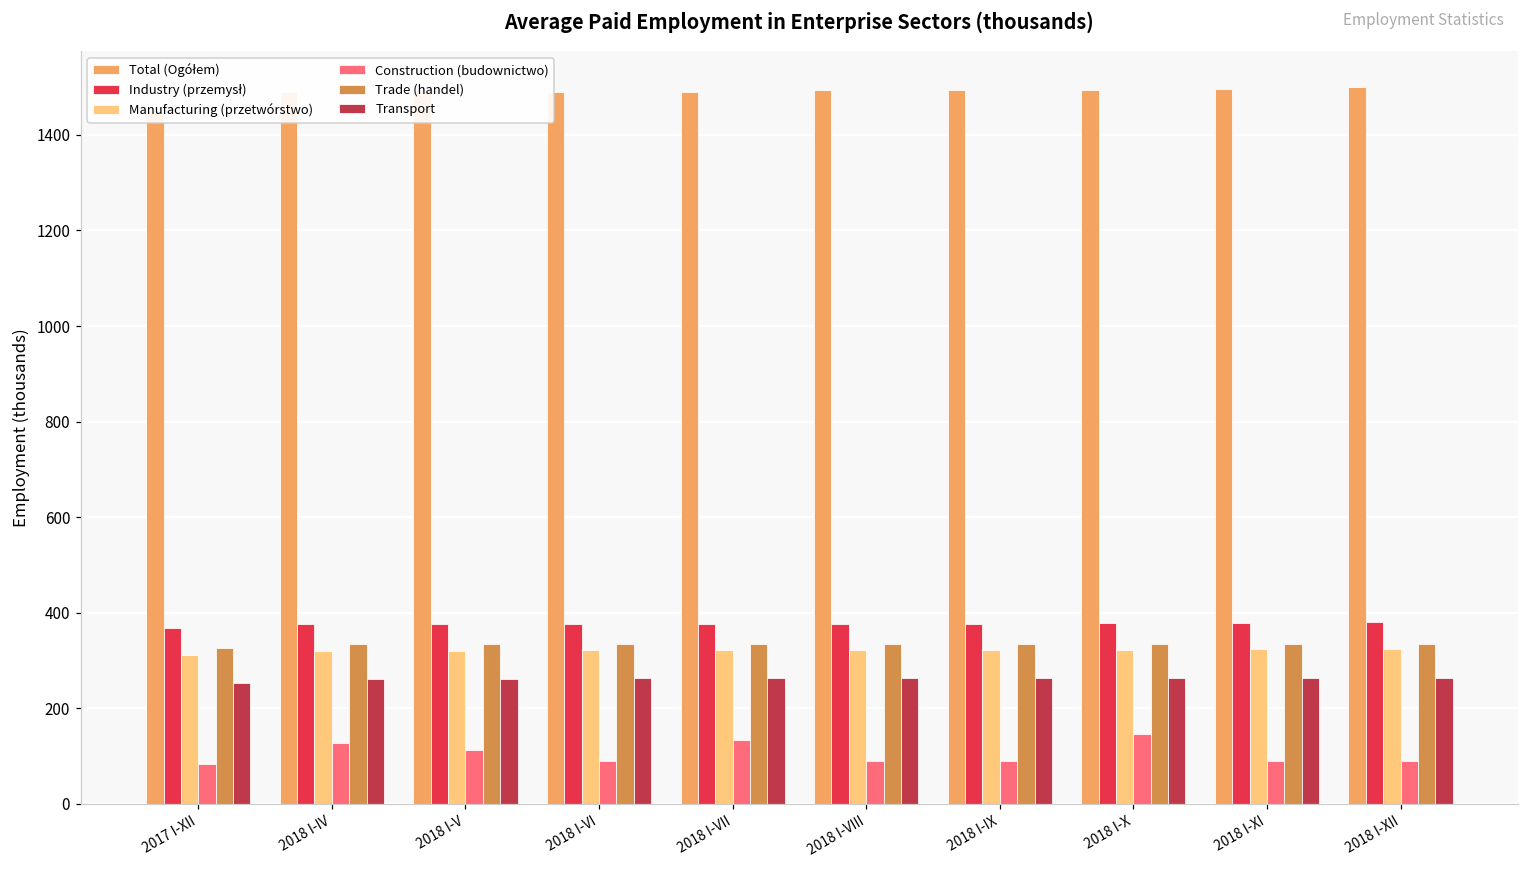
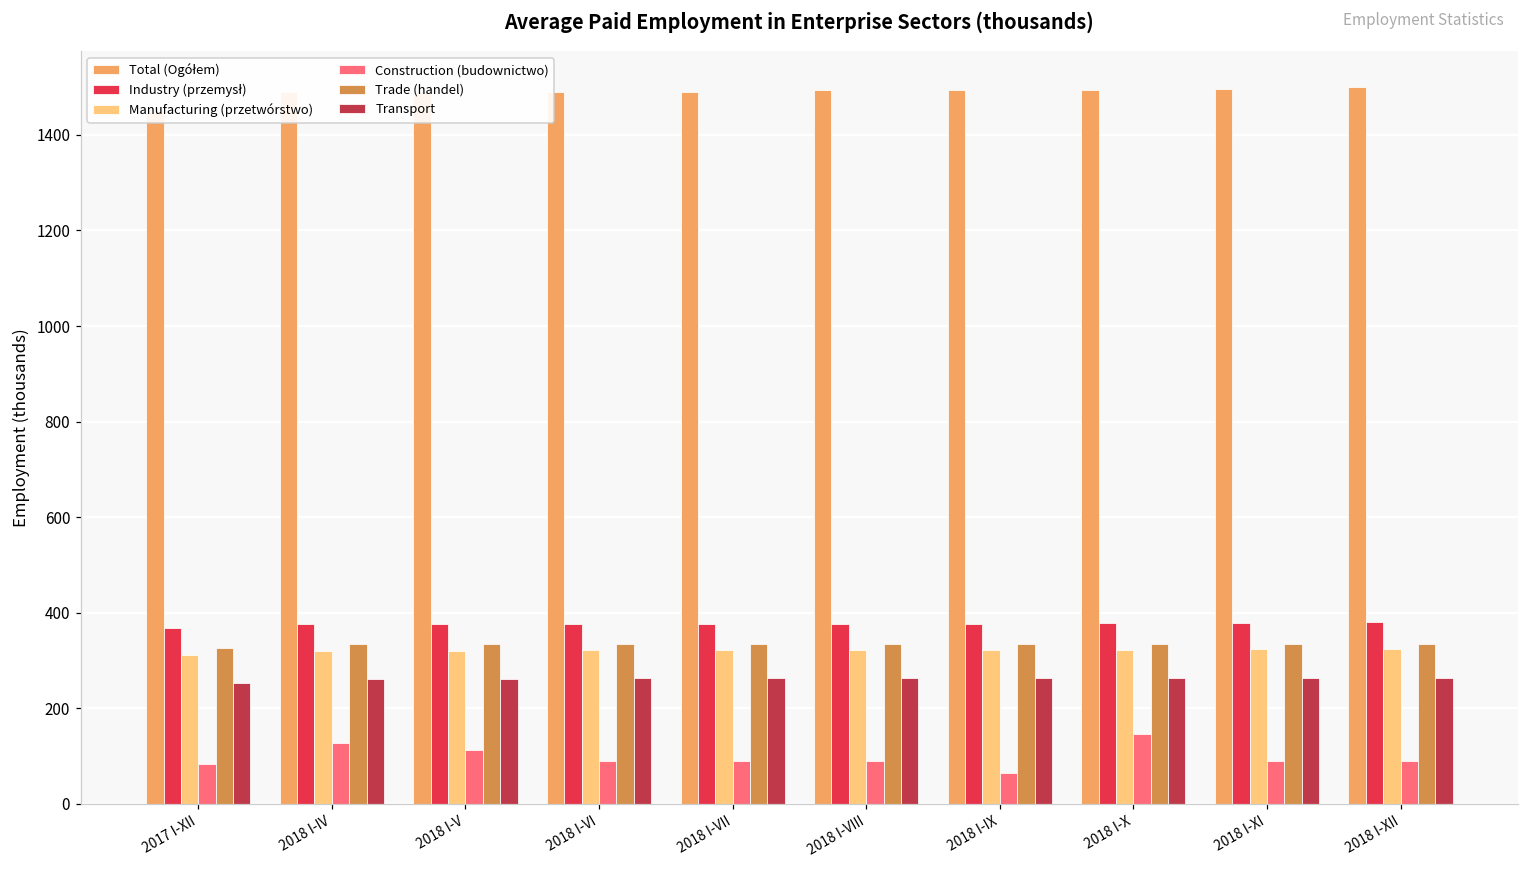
  {
    "Construction (budownictwo)": {
      "2017 I-XII": 80,
      "2018 I-IV": 130,
      "2018 I-V": 110,
      "2018 I-VI": 90,
-     "2018 I-VII": 130,
+     "2018 I-VII": 90,
      "2018 I-VIII": 90,
-     "2018 I-IX": 90,
+     "2018 I-IX": 60,
      "2018 I-X": 150,
      "2018 I-XI": 90,
      "2018 I-XII": 90
    }
  }
